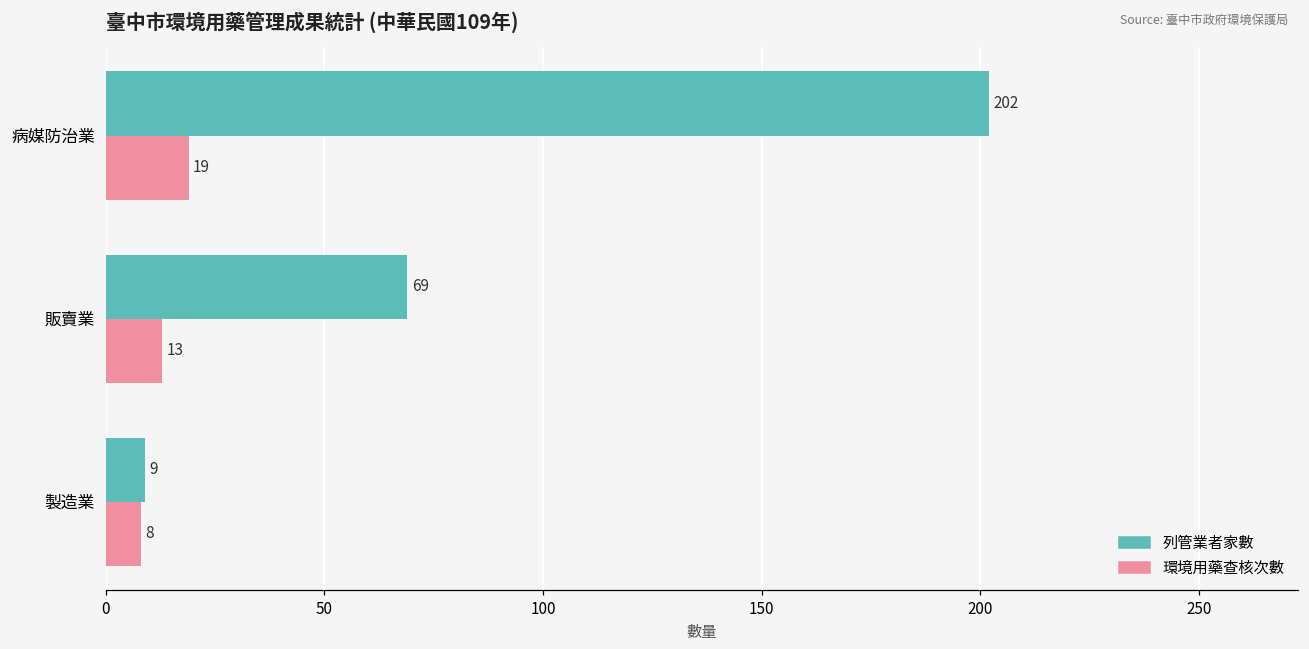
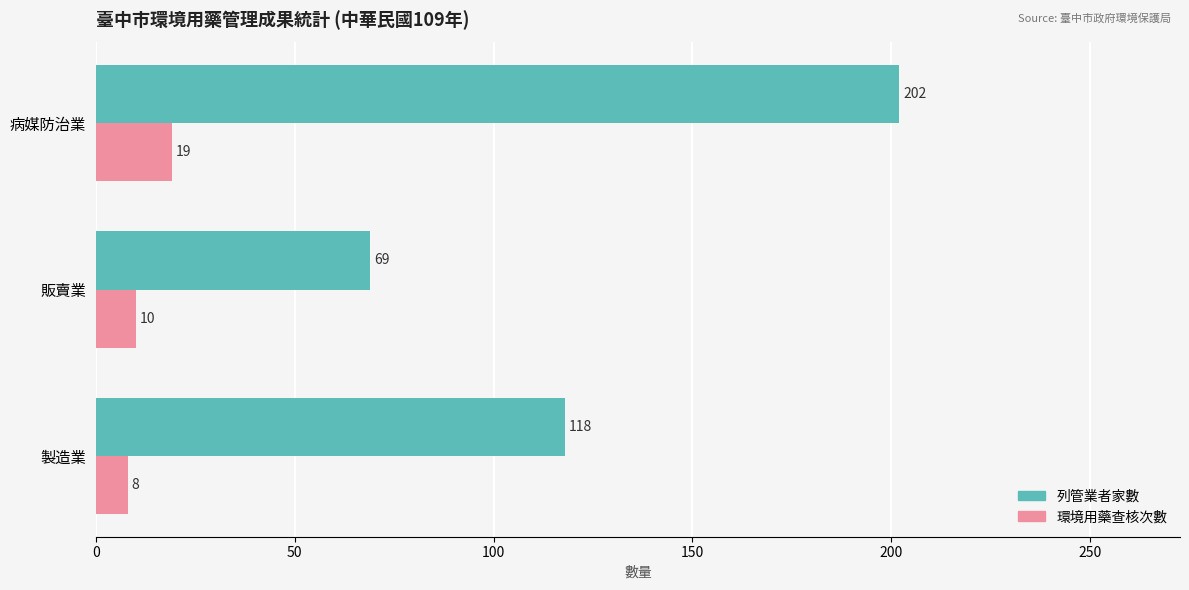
  {
    "列管業者家數": {
      "病媒防治業": 202,
      "販賣業": 69,
-     "製造業": 9
+     "製造業": 118
    },
    "環境用藥查核次數": {
      "病媒防治業": 19,
-     "販賣業": 13,
+     "販賣業": 10,
      "製造業": 8
    }
  }
